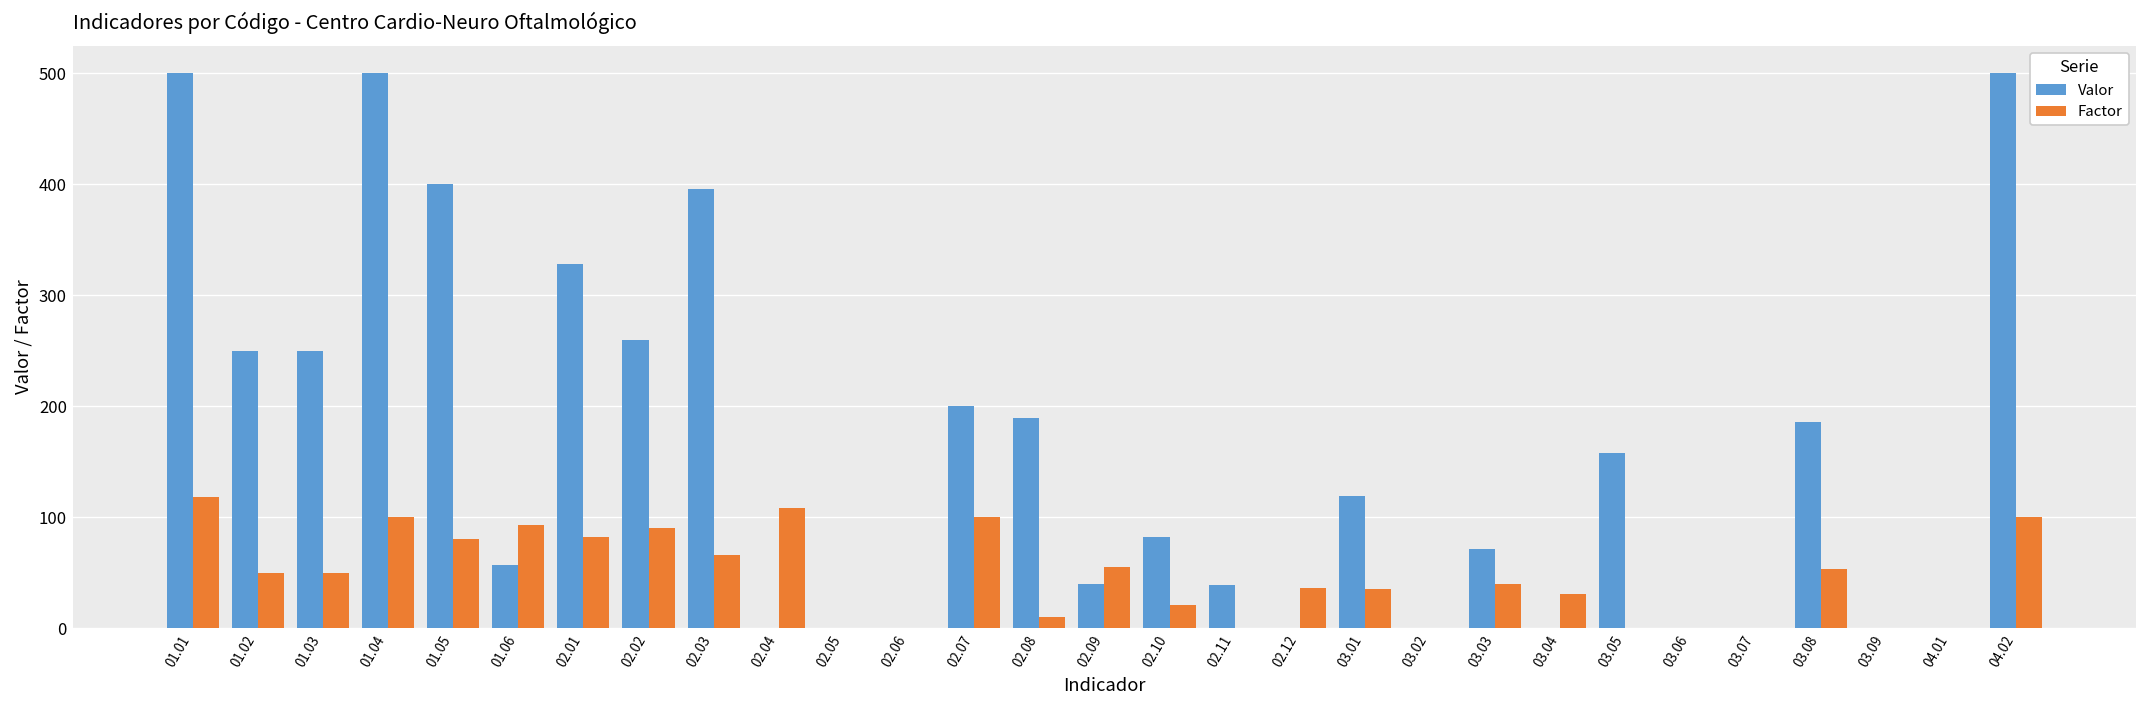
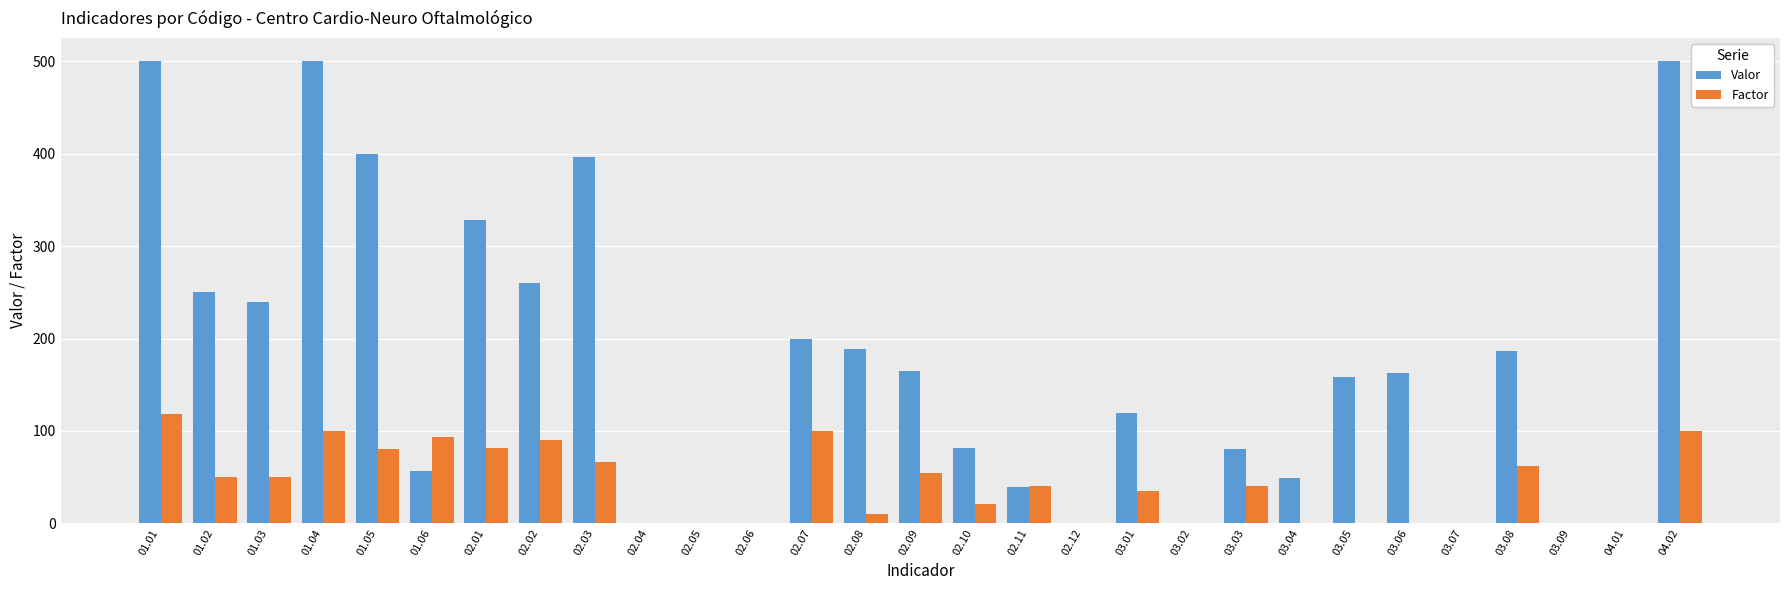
  {
    "Valor": {
      "01.01": 500,
      "01.02": 250,
-     "01.03": 250,
+     "01.03": 240,
      "01.04": 500,
      "01.05": 400,
      "01.06": 60,
      "02.01": 330,
      "02.02": 260,
      "02.03": 400,
      "02.04": 0,
      "02.05": 0,
      "02.06": 0,
      "02.07": 200,
      "02.08": 190,
-     "02.09": 40,
+     "02.09": 170,
      "02.10": 80,
      "02.11": 40,
      "02.12": 0,
      "03.01": 120,
      "03.02": 0,
-     "03.03": 70,
-     "03.04": 0,
+     "03.03": 80,
+     "03.04": 50,
      "03.05": 160,
-     "03.06": 0,
+     "03.06": 160,
      "03.07": 0,
      "03.08": 190,
      "03.09": 0,
      "04.01": 0,
      "04.02": 500
    },
    "Factor": {
      "01.01": 120,
      "01.02": 50,
      "01.03": 50,
      "01.04": 100,
      "01.05": 80,
      "01.06": 90,
      "02.01": 80,
      "02.02": 90,
      "02.03": 70,
-     "02.04": 110,
+     "02.04": 0,
      "02.05": 0,
      "02.06": 0,
      "02.07": 100,
      "02.08": 10,
      "02.09": 60,
      "02.10": 20,
-     "02.11": 0,
-     "02.12": 40,
+     "02.11": 40,
+     "02.12": 0,
      "03.01": 40,
      "03.02": 0,
      "03.03": 40,
-     "03.04": 30,
+     "03.04": 0,
      "03.05": 0,
      "03.06": 0,
      "03.07": 0,
-     "03.08": 50,
+     "03.08": 60,
      "03.09": 0,
      "04.01": 0,
      "04.02": 100
    }
  }
